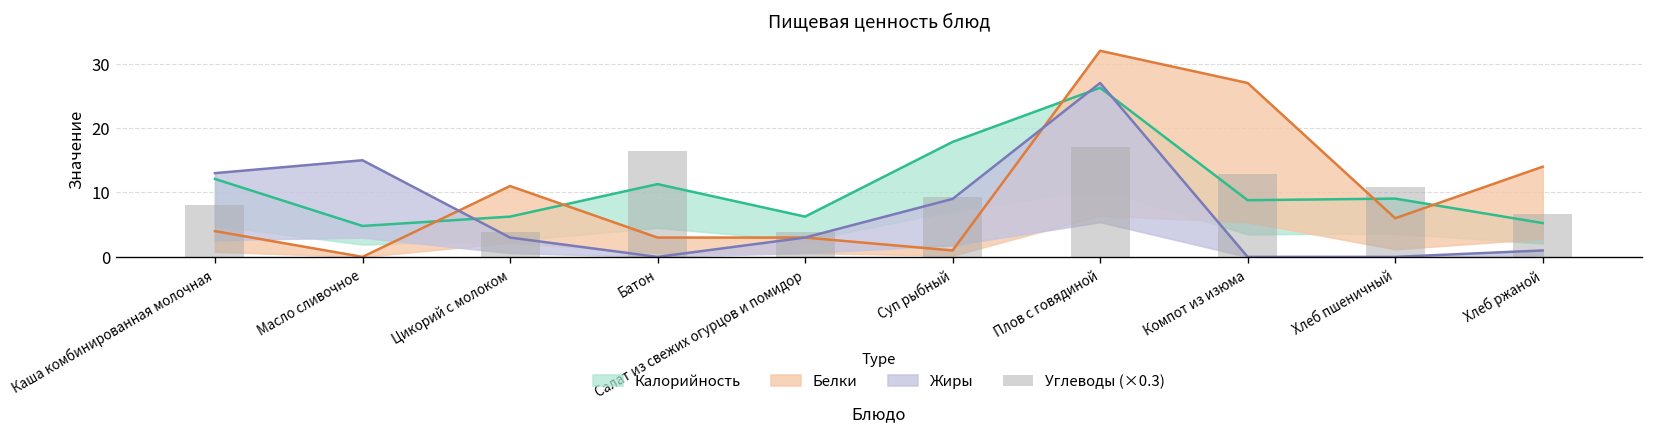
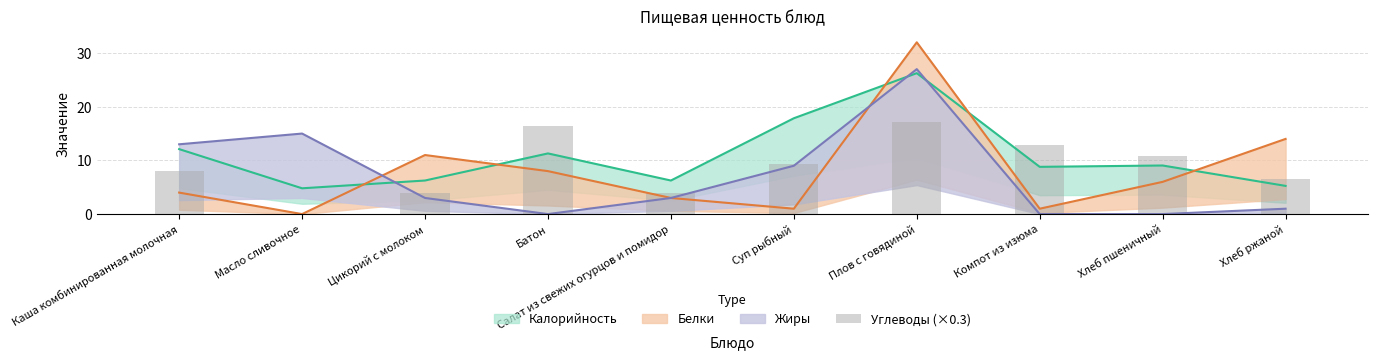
  {
    "Белки": {
      "Каша комбинированная молочная": 4,
      "Масло сливочное": 0,
      "Цикорий с молоком": 11,
-     "Батон": 3,
+     "Батон": 8,
      "Суп рыбный": 1,
      "Плов с говядиной": 32,
-     "Компот из изюма": 27,
+     "Компот из изюма": 1,
      "Хлеб пшеничный": 6,
      "Хлеб ржаной": 14
    }
  }
